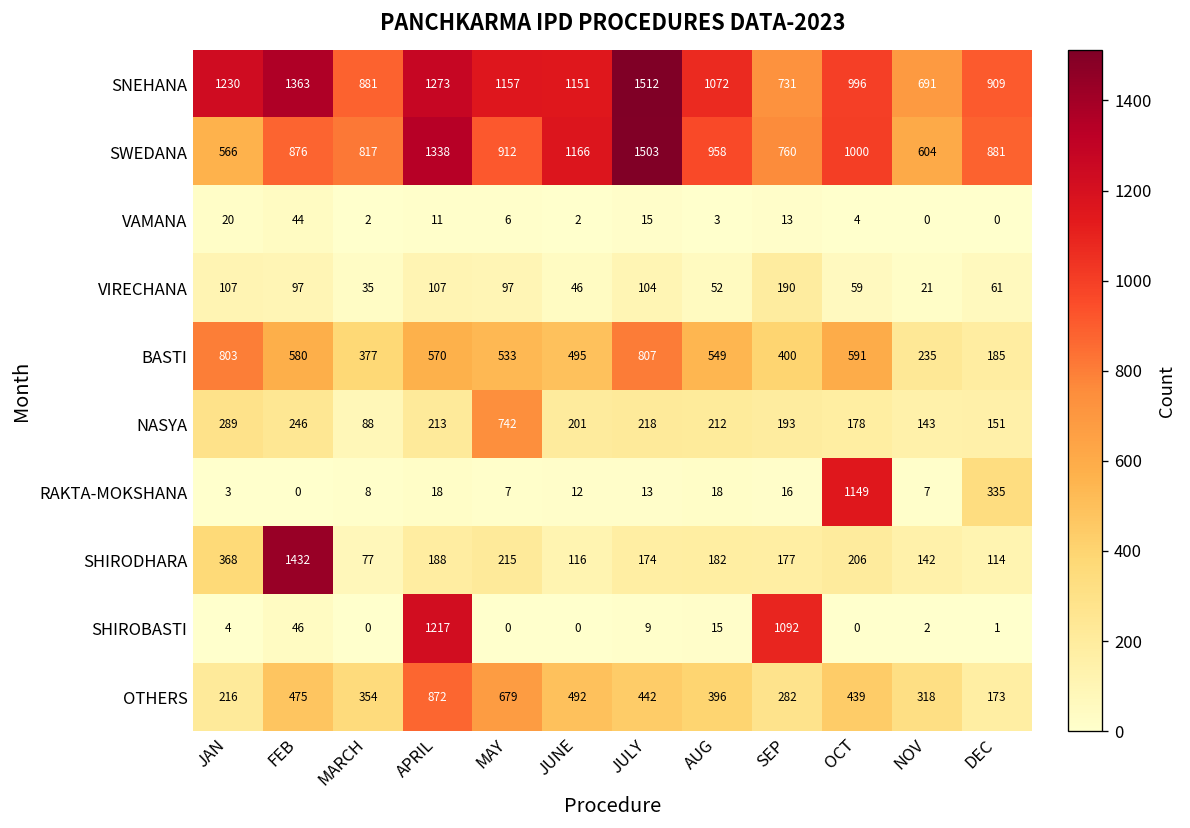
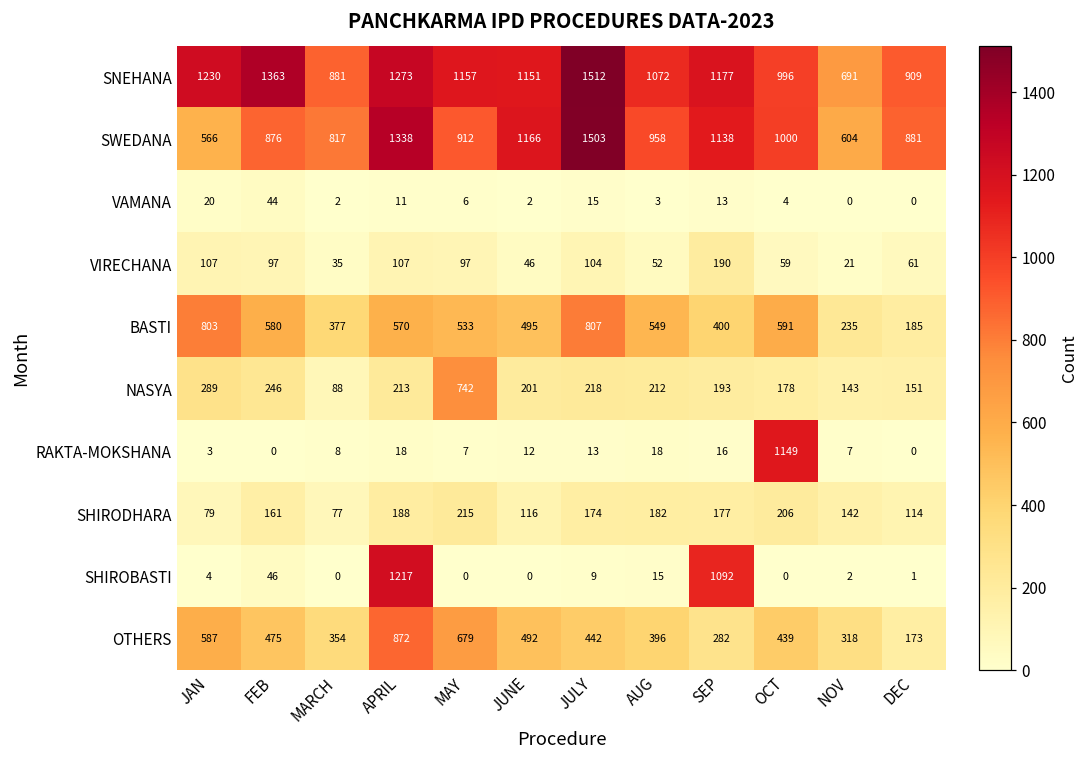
  {
    "SNEHANA": {
      "JAN": 1230,
      "FEB": 1363,
      "MARCH": 881,
      "APRIL": 1273,
      "MAY": 1157,
      "JUNE": 1151,
      "JULY": 1512,
      "AUG": 1072,
-     "SEP": 731,
+     "SEP": 1177,
      "OCT": 996,
      "NOV": 691,
      "DEC": 909
    },
    "SWEDANA": {
      "JAN": 566,
      "FEB": 876,
      "MARCH": 817,
      "APRIL": 1338,
      "MAY": 912,
      "JUNE": 1166,
      "JULY": 1503,
      "AUG": 958,
-     "SEP": 760,
+     "SEP": 1138,
      "OCT": 1000,
      "NOV": 604,
      "DEC": 881
    },
    "VAMANA": {
      "JAN": 20,
      "FEB": 44,
      "MARCH": 2,
      "APRIL": 11,
      "MAY": 6,
      "JUNE": 2,
      "JULY": 15,
      "AUG": 3,
      "SEP": 13,
      "OCT": 4,
      "NOV": 0,
      "DEC": 0
    },
    "VIRECHANA": {
      "JAN": 107,
      "FEB": 97,
      "MARCH": 35,
      "APRIL": 107,
      "MAY": 97,
      "JUNE": 46,
      "JULY": 104,
      "AUG": 52,
      "SEP": 190,
      "OCT": 59,
      "NOV": 21,
      "DEC": 61
    },
    "BASTI": {
      "JAN": 803,
      "FEB": 580,
      "MARCH": 377,
      "APRIL": 570,
      "MAY": 533,
      "JUNE": 495,
      "JULY": 807,
      "AUG": 549,
      "SEP": 400,
      "OCT": 591,
      "NOV": 235,
      "DEC": 185
    },
    "NASYA": {
      "JAN": 289,
      "FEB": 246,
      "MARCH": 88,
      "APRIL": 213,
      "MAY": 742,
      "JUNE": 201,
      "JULY": 218,
      "AUG": 212,
      "SEP": 193,
      "OCT": 178,
      "NOV": 143,
      "DEC": 151
    },
    "RAKTA-MOKSHANA": {
      "JAN": 3,
      "FEB": 0,
      "MARCH": 8,
      "APRIL": 18,
      "MAY": 7,
      "JUNE": 12,
      "JULY": 13,
      "AUG": 18,
      "SEP": 16,
      "OCT": 1149,
      "NOV": 7,
-     "DEC": 335
+     "DEC": 0
    },
    "SHIRODHARA": {
-     "JAN": 368,
-     "FEB": 1432,
+     "JAN": 79,
+     "FEB": 161,
      "MARCH": 77,
      "APRIL": 188,
      "MAY": 215,
      "JUNE": 116,
      "JULY": 174,
      "AUG": 182,
      "SEP": 177,
      "OCT": 206,
      "NOV": 142,
      "DEC": 114
    },
    "SHIROBASTI": {
      "JAN": 4,
      "FEB": 46,
      "MARCH": 0,
      "APRIL": 1217,
      "MAY": 0,
      "JUNE": 0,
      "JULY": 9,
      "AUG": 15,
      "SEP": 1092,
      "OCT": 0,
      "NOV": 2,
      "DEC": 1
    },
    "OTHERS": {
-     "JAN": 216,
+     "JAN": 587,
      "FEB": 475,
      "MARCH": 354,
      "APRIL": 872,
      "MAY": 679,
      "JUNE": 492,
      "JULY": 442,
      "AUG": 396,
      "SEP": 282,
      "OCT": 439,
      "NOV": 318,
      "DEC": 173
    }
  }
